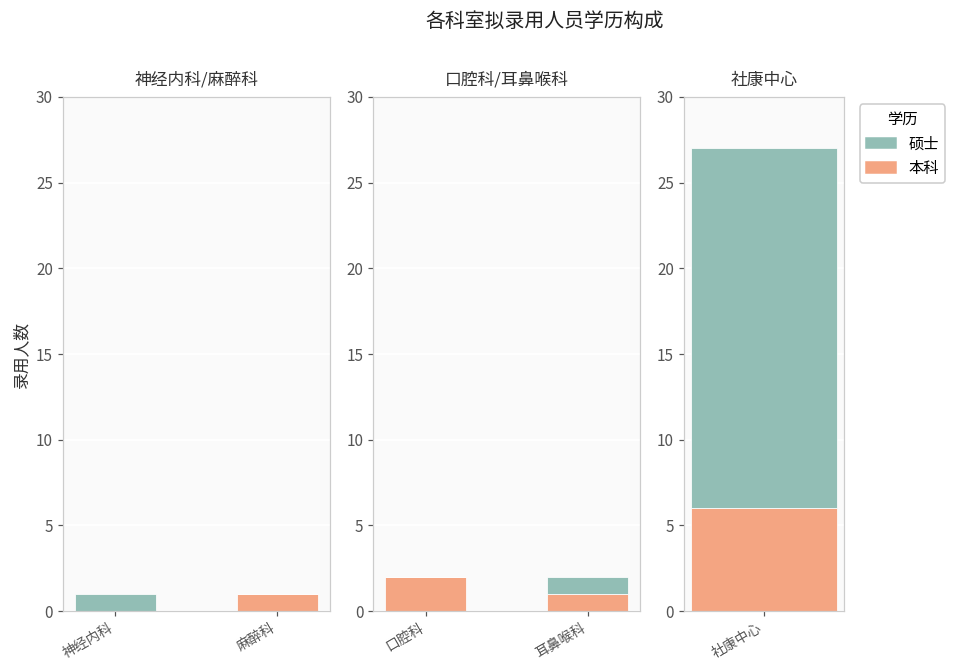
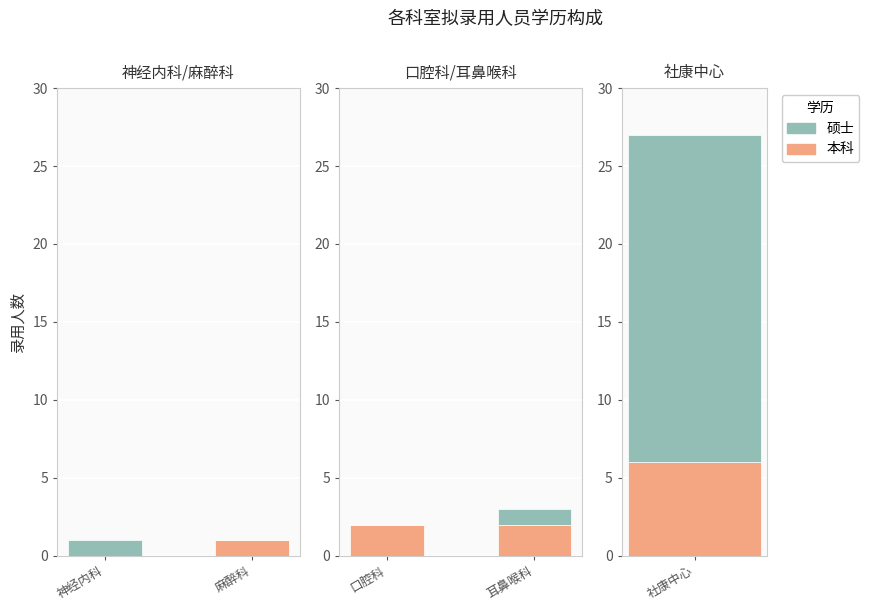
  {
    "神经内科/麻醉科": {
      "本科": {
        "神经内科": 0.0,
        "麻醉科": 1.0
      }
    },
    "口腔科/耳鼻喉科": {
      "本科": {
        "口腔科": 2,
-       "耳鼻喉科": 1
+       "耳鼻喉科": 2
      },
      "硕士": {
        "口腔科": 0,
        "耳鼻喉科": 1
      }
    }
  }
